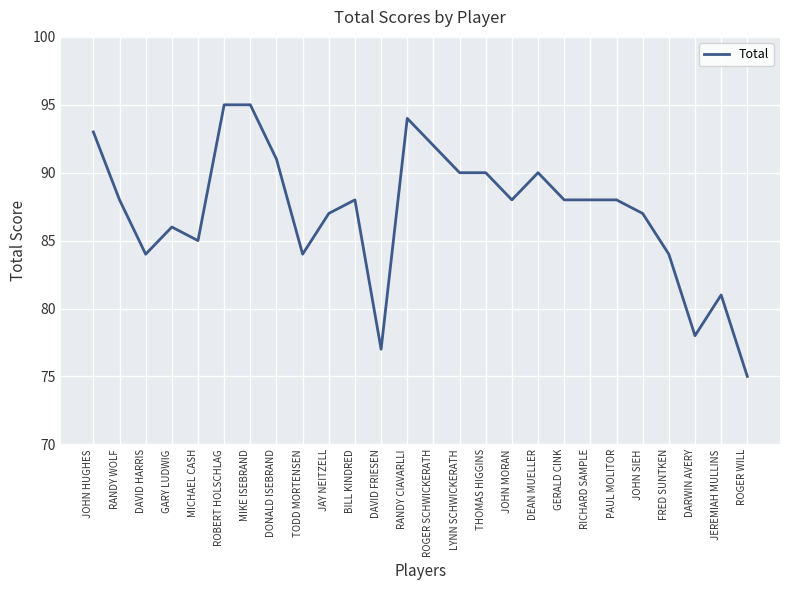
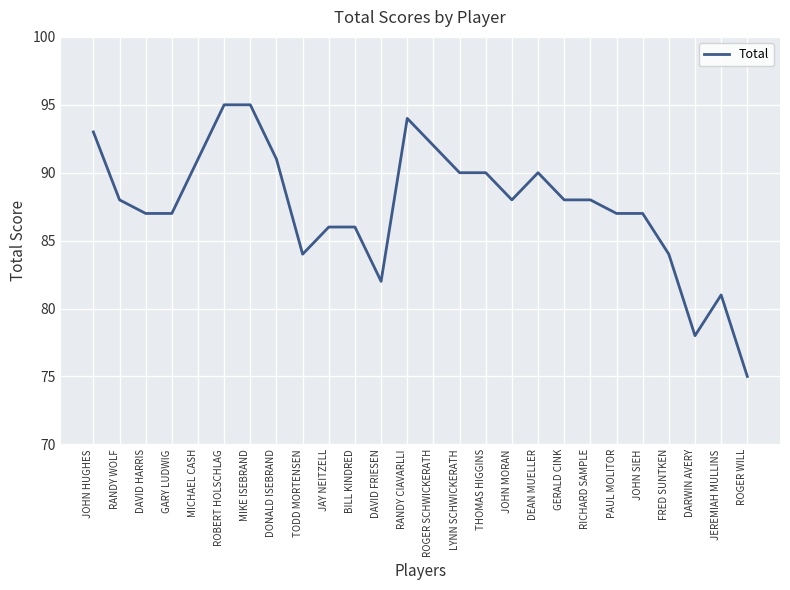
  {
    "JOHN HUGHES": 93,
    "RANDY WOLF": 88,
-   "DAVID HARRIS": 84,
-   "GARY LUDWIG": 86,
-   "MICHAEL CASH": 85,
+   "DAVID HARRIS": 87,
+   "GARY LUDWIG": 87,
+   "MICHAEL CASH": 91,
    "ROBERT HOLSCHLAG": 95,
    "MIKE ISEBRAND": 95,
    "DONALD ISEBRAND": 91,
    "TODD MORTENSEN": 84,
-   "JAY NEITZELL": 87,
-   "BILL KINDRED": 88,
-   "DAVID FRIESEN": 77,
+   "JAY NEITZELL": 86,
+   "BILL KINDRED": 86,
+   "DAVID FRIESEN": 82,
    "RANDY CIAVARLLI": 94,
    "ROGER SCHWICKERATH": 92,
    "LYNN SCHWICKERATH": 90,
    "THOMAS HIGGINS": 90,
    "JOHN MORAN": 88,
    "DEAN MUELLER": 90,
    "GERALD CINK": 88,
    "RICHARD SAMPLE": 88,
-   "PAUL MOLITOR": 88,
+   "PAUL MOLITOR": 87,
    "JOHN SIEH": 87,
    "FRED SUNTKEN": 84,
    "DARWIN AVERY": 78,
    "JEREMIAH MULLINS": 81,
    "ROGER WILL": 75
  }
